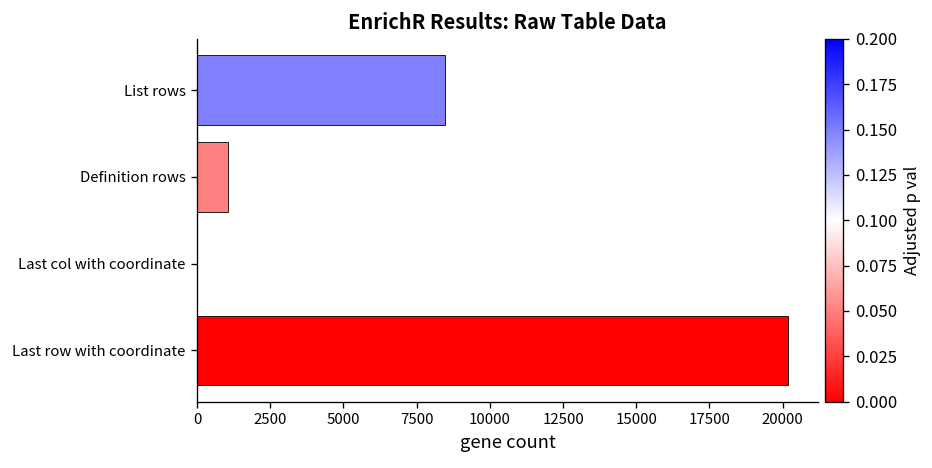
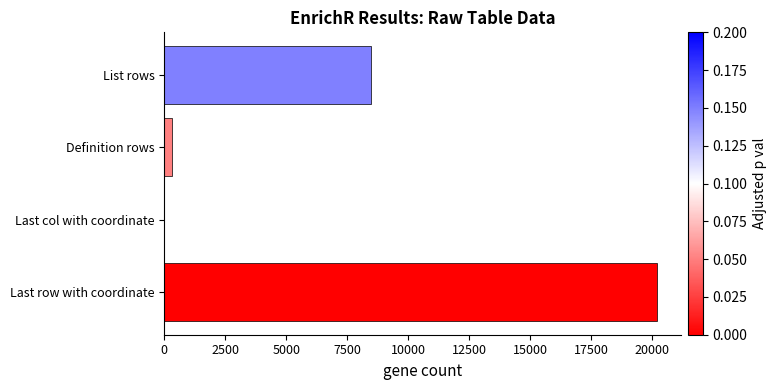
  {
    "List rows": 8500,
-   "Definition rows": 1100,
+   "Definition rows": 300,
    "Last row with coordinate": 20200
  }
